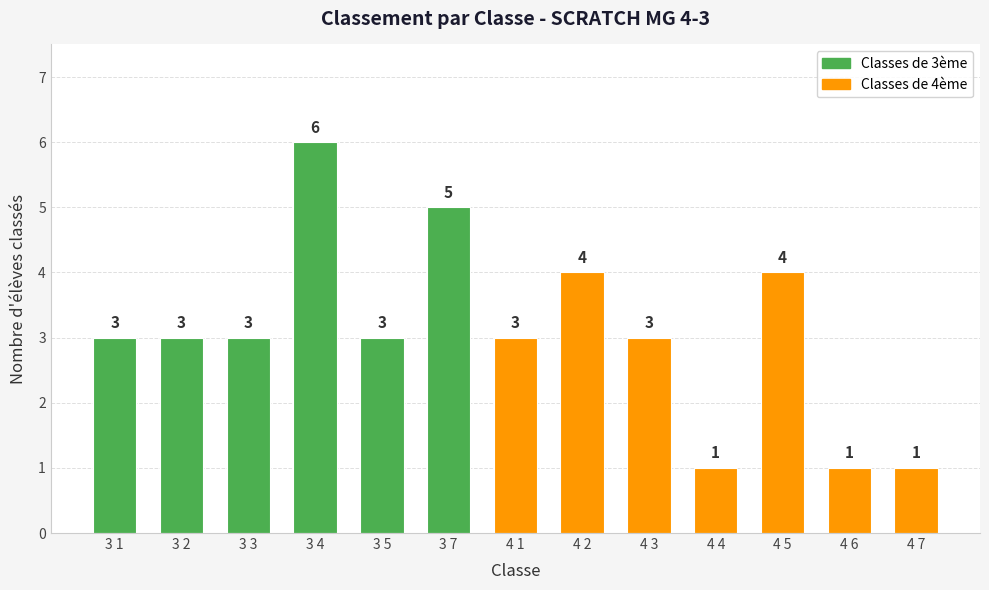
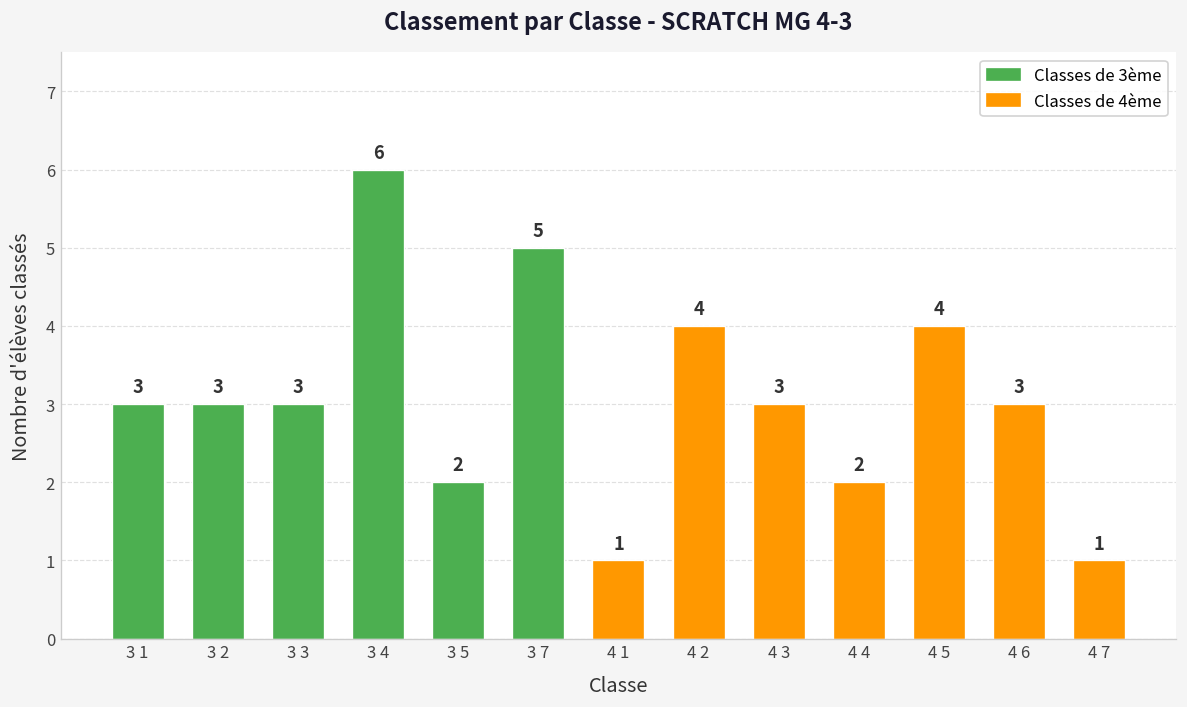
  {
    "3 1": 3,
    "3 2": 3,
    "3 3": 3,
    "3 4": 6,
-   "3 5": 3,
+   "3 5": 2,
    "3 7": 5,
-   "4 1": 3,
+   "4 1": 1,
    "4 2": 4,
    "4 3": 3,
-   "4 4": 1,
+   "4 4": 2,
    "4 5": 4,
-   "4 6": 1,
+   "4 6": 3,
    "4 7": 1
  }
